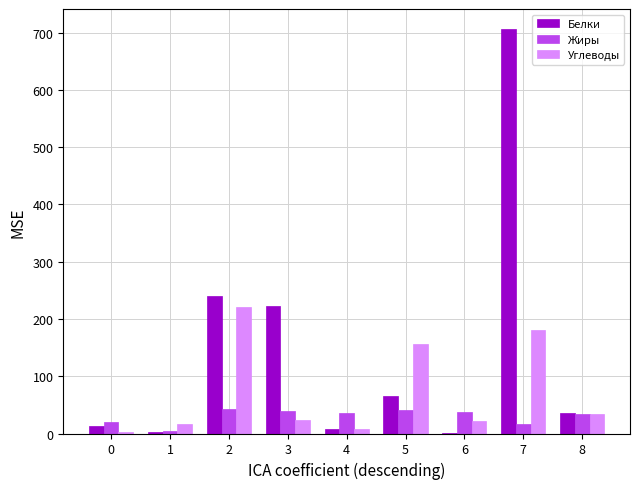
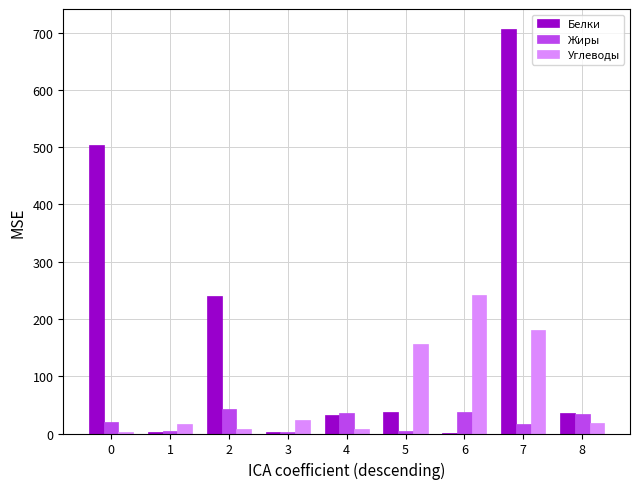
  {
    "Белки": {
-     "0": 10,
+     "0": 500,
      "2": 240,
-     "3": 220,
-     "4": 10,
-     "5": 70,
+     "3": 0,
+     "4": 30,
+     "5": 40,
      "7": 710,
      "8": 40
    },
    "Жиры": {
      "0": 20,
      "2": 40,
-     "3": 40,
+     "3": 0,
      "4": 40,
-     "5": 40,
+     "5": 0,
      "6": 40,
      "7": 20,
      "8": 30
    },
    "Углеводы": {
      "1": 20,
-     "2": 220,
+     "2": 10,
      "3": 20,
      "4": 10,
      "5": 160,
-     "6": 20,
+     "6": 240,
      "7": 180,
-     "8": 30
+     "8": 20
    }
  }
